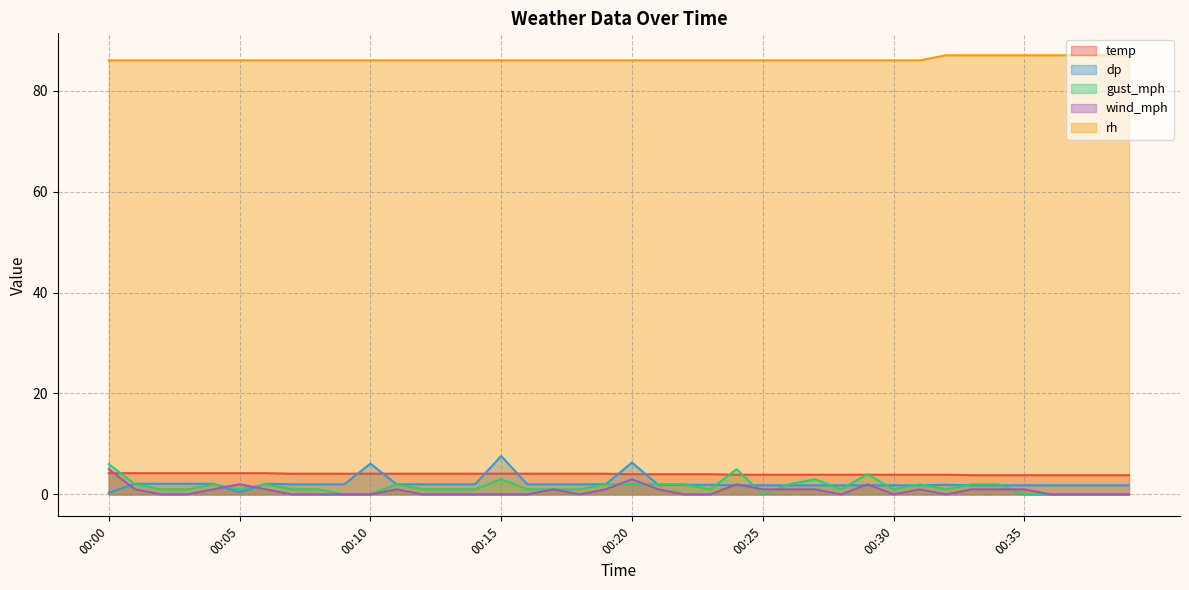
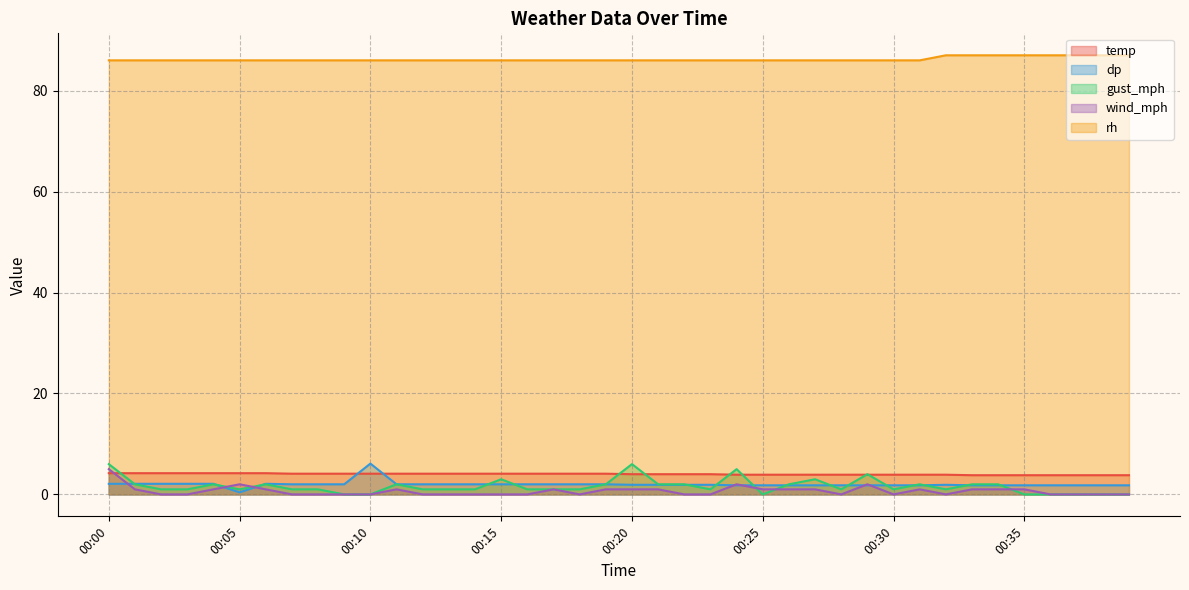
  {
    "dp": {
-     "00:00": 0,
+     "00:00": 2,
      "00:05": 0,
      "00:10": 6,
-     "00:15": 8,
-     "00:20": 6,
+     "00:15": 2,
+     "00:20": 2,
      "00:25": 2,
      "00:30": 2,
      "00:35": 2
    },
    "gust_mph": {
      "00:00": 6,
      "00:05": 1,
      "00:15": 3,
-     "00:20": 2,
+     "00:20": 6,
      "00:25": 0,
      "00:30": 1,
      "00:35": 0
    },
    "wind_mph": {
      "00:00": 5,
      "00:05": 2,
      "00:15": 0,
-     "00:20": 3,
+     "00:20": 1,
      "00:25": 1,
      "00:30": 0,
      "00:35": 1
    }
  }
